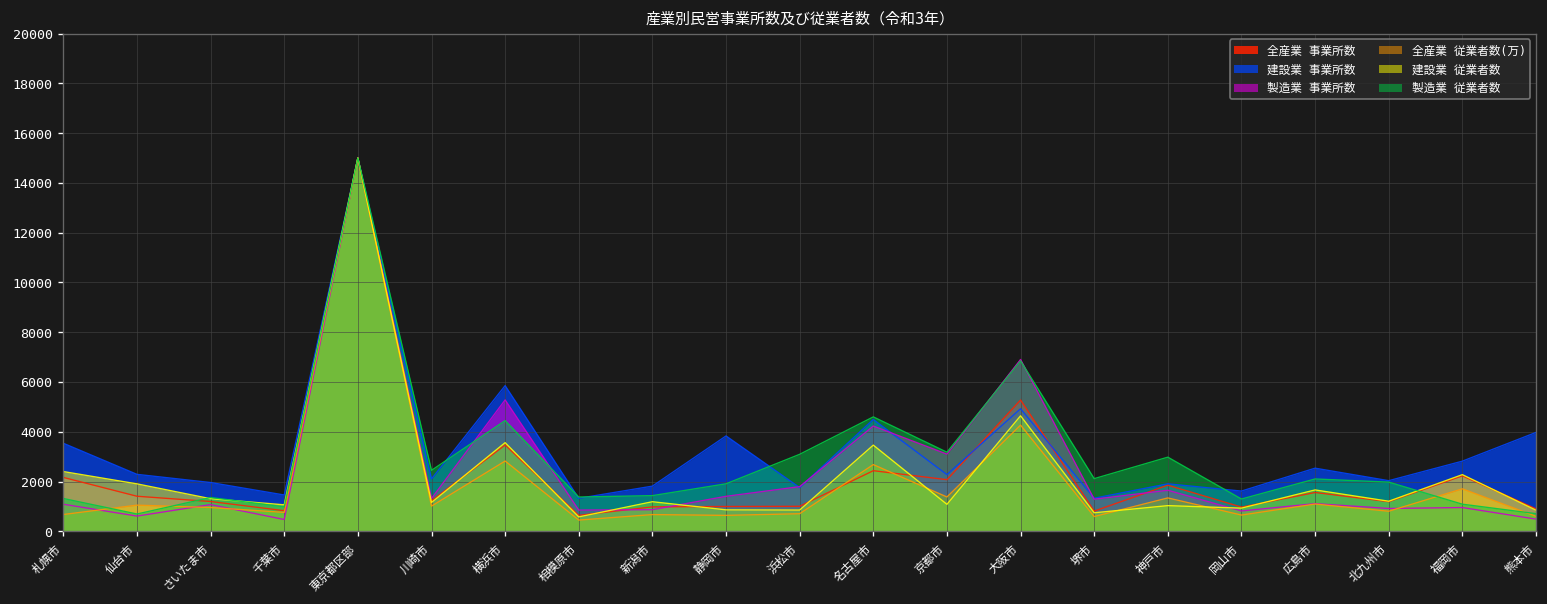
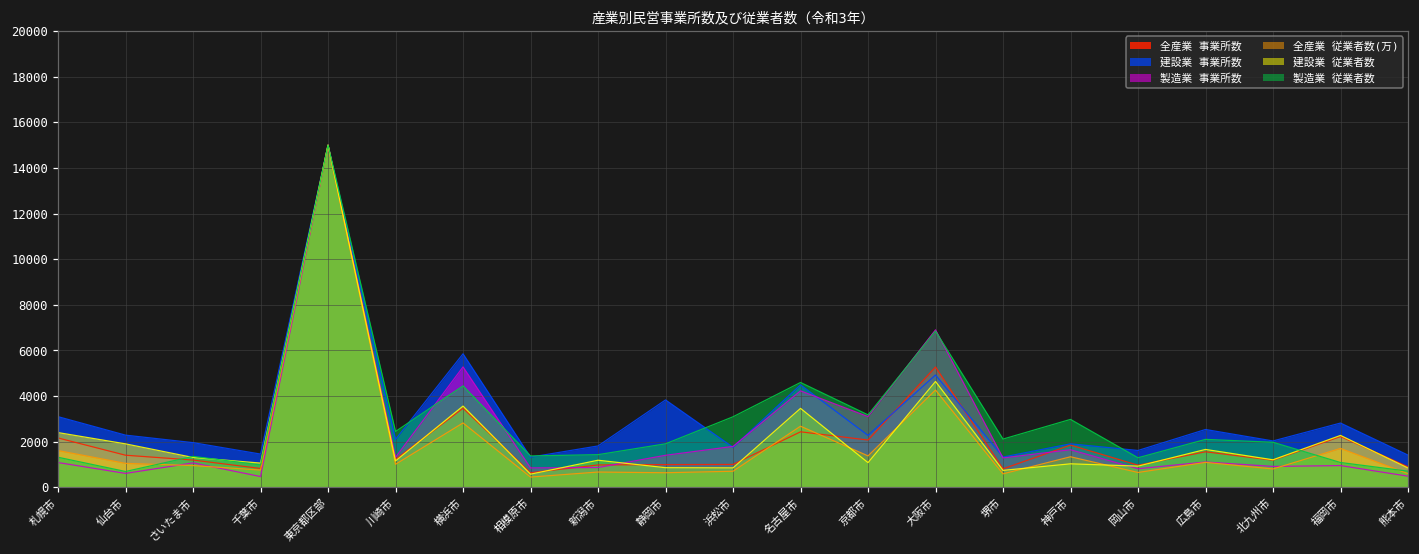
  {
    "全産業 事業所数": {
      "札幌市": 2200,
      "仙台市": 1400,
      "静岡市": 1000,
      "浜松市": 1000,
      "名古屋市": 2400,
      "京都市": 2100,
      "大阪市": 5300
    },
    "建設業 事業所数": {
-     "札幌市": 3500,
+     "札幌市": 3100,
      "仙台市": 2300,
      "さいたま市": 2000,
      "千葉市": 1500,
      "川崎市": 2100,
      "横浜市": 5900,
      "新潟市": 1800,
      "静岡市": 3800,
      "京都市": 2300,
      "大阪市": 4900,
      "岡山市": 1600,
      "広島市": 2500,
      "福岡市": 2800,
-     "熊本市": 4000
+     "熊本市": 1400
    },
    "製造業 事業所数": {
      "札幌市": 1100,
      "千葉市": 500,
      "横浜市": 5300,
      "相模原市": 900,
      "静岡市": 1400,
      "名古屋市": 4200,
      "神戸市": 1600,
      "福岡市": 1000
    },
    "全産業 従業者数(万)": {
-     "札幌市": 700,
+     "札幌市": 1600,
      "仙台市": 1100,
      "川崎市": 1000,
      "横浜市": 2800,
      "相模原市": 500,
      "新潟市": 700,
      "静岡市": 600,
      "浜松市": 700,
      "名古屋市": 2700,
      "京都市": 1400,
      "大阪市": 4300,
      "堺市": 600,
      "神戸市": 1300,
      "岡山市": 700,
      "福岡市": 1700
    },
    "建設業 従業者数": {
      "札幌市": 2400,
      "仙台市": 1900,
      "新潟市": 1200,
      "静岡市": 900,
      "浜松市": 900,
      "名古屋市": 3500,
      "京都市": 1100,
      "大阪市": 4600,
      "神戸市": 1000
    },
    "製造業 従業者数": {
      "札幌市": 1300,
      "川崎市": 2400,
      "横浜市": 4400,
      "新潟市": 1400,
      "静岡市": 1900,
      "浜松市": 3100,
      "堺市": 2100,
      "神戸市": 3000,
      "岡山市": 1300,
      "広島市": 2100,
      "福岡市": 1100
    }
  }
